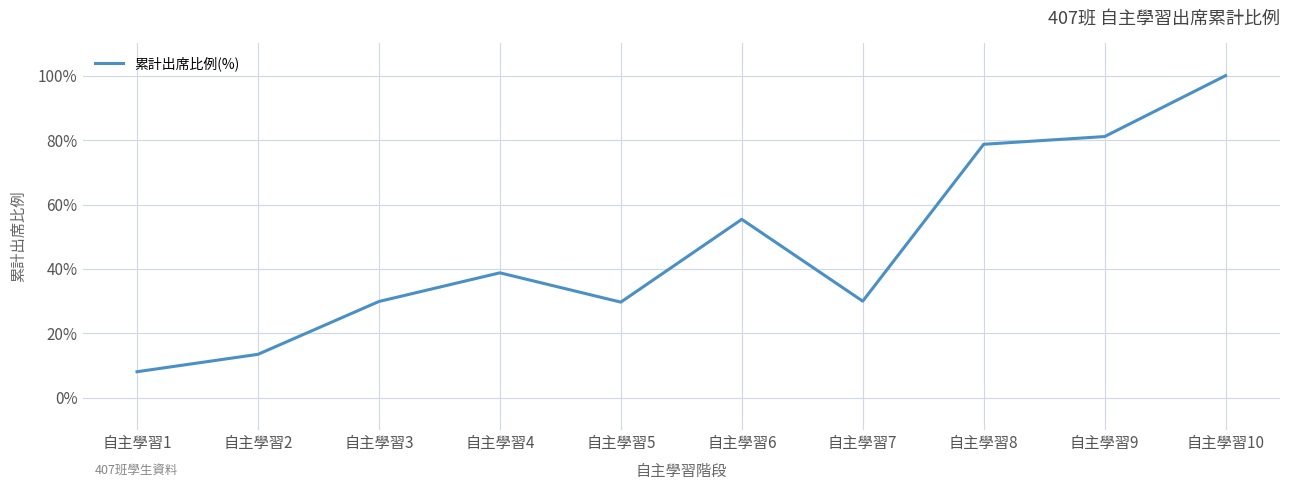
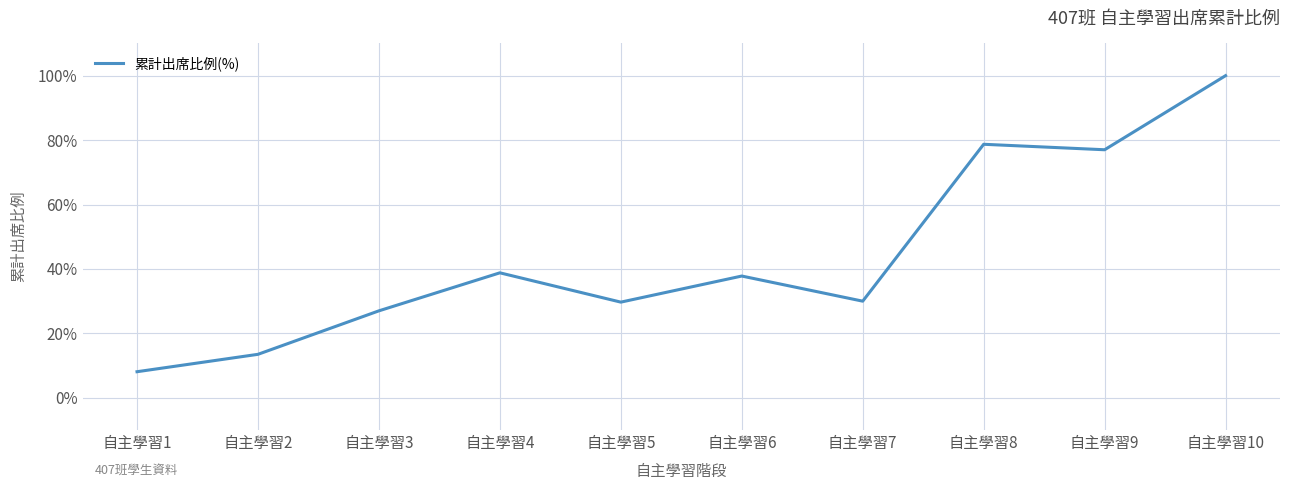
  {
    "自主學習1": "8%",
    "自主學習2": "14%",
-   "自主學習3": "30%",
+   "自主學習3": "27%",
    "自主學習4": "39%",
    "自主學習5": "30%",
-   "自主學習6": "55%",
+   "自主學習6": "38%",
    "自主學習7": "30%",
    "自主學習8": "79%",
-   "自主學習9": "81%",
+   "自主學習9": "77%",
    "自主學習10": "100%"
  }
